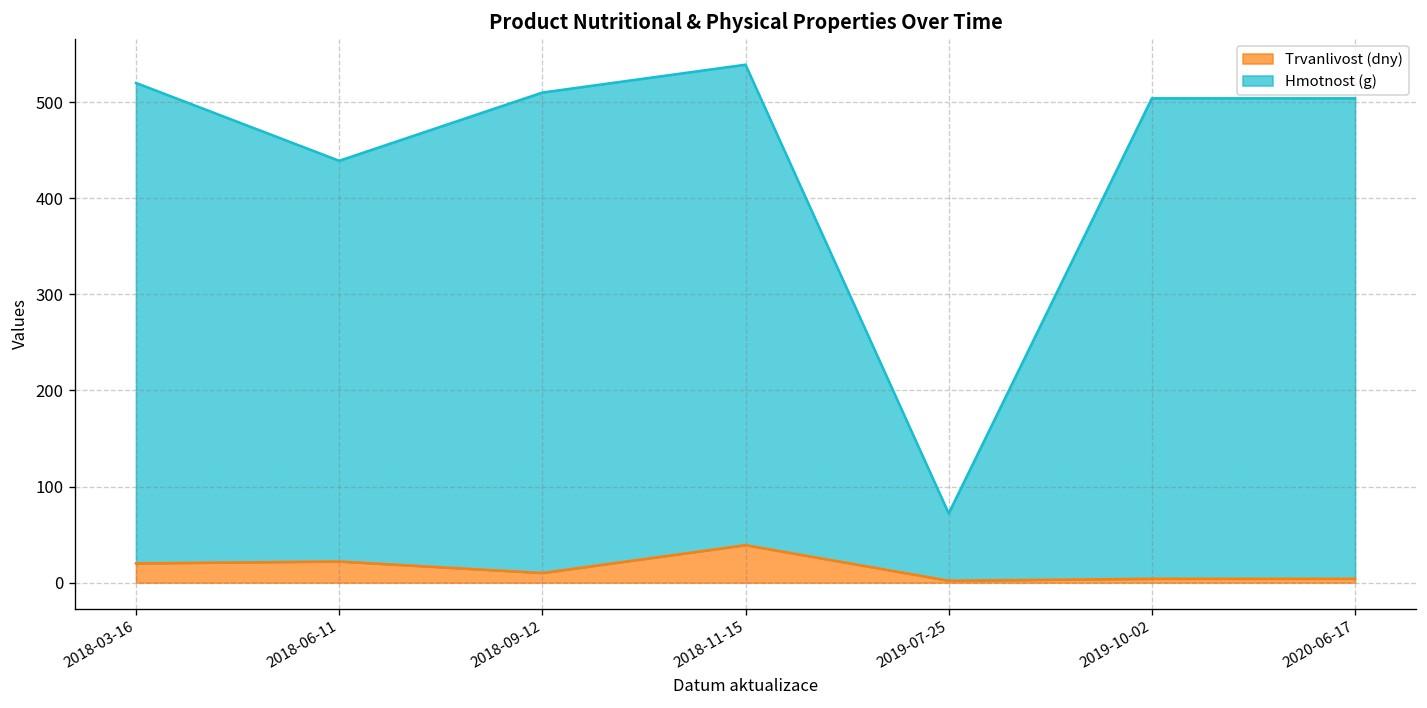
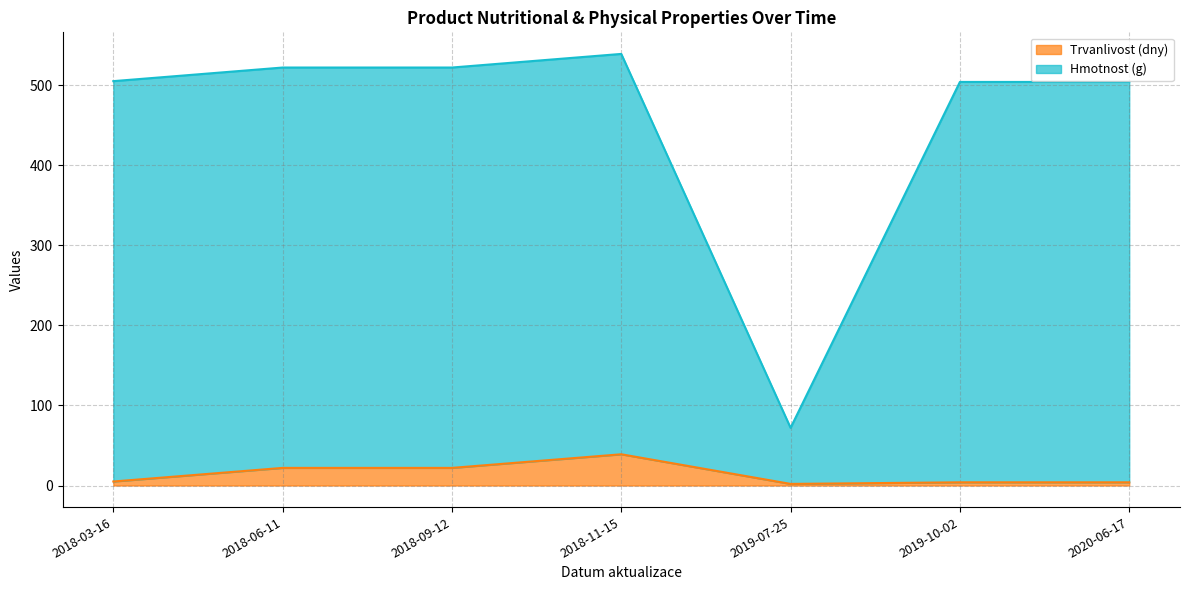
  {
    "Trvanlivost (dny)": {
-     "2018-03-16": 20,
+     "2018-03-16": 10,
      "2018-06-11": 20,
-     "2018-09-12": 10,
+     "2018-09-12": 20,
      "2018-11-15": 40,
      "2019-07-25": 0,
      "2019-10-02": 0,
      "2020-06-17": 0
    },
    "Hmotnost (g)": {
      "2018-03-16": 500,
-     "2018-06-11": 420,
+     "2018-06-11": 500,
      "2018-09-12": 500,
      "2018-11-15": 500,
      "2019-07-25": 70,
      "2019-10-02": 500,
      "2020-06-17": 500
    }
  }
